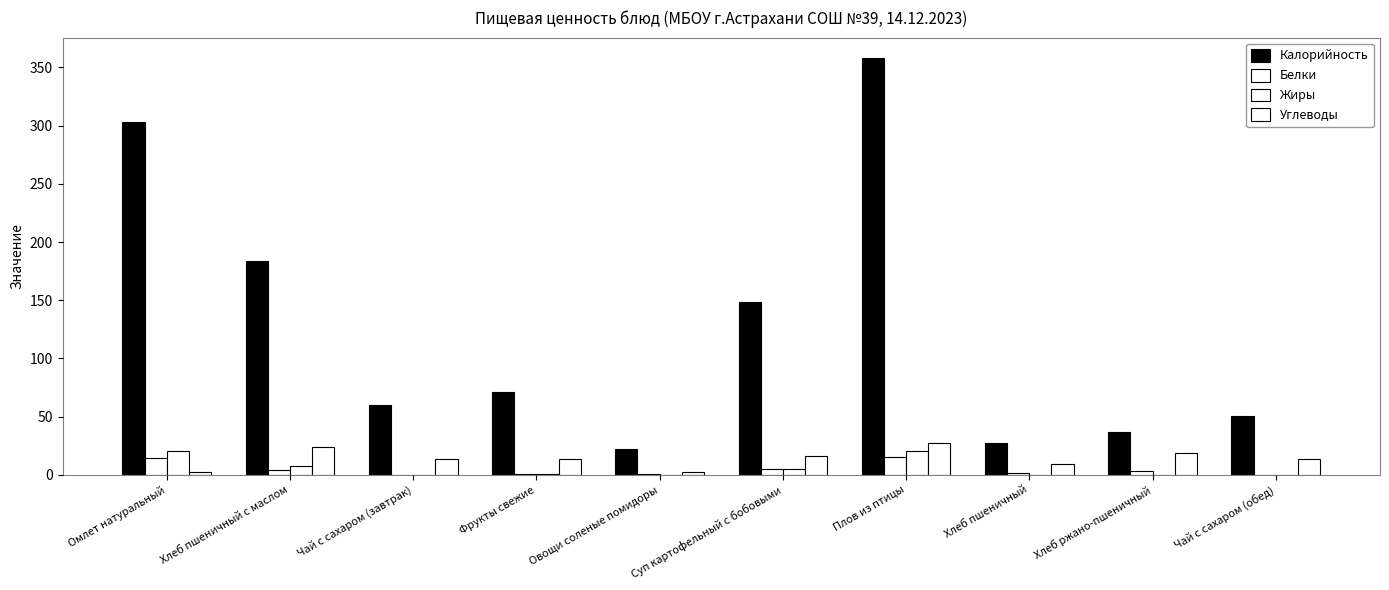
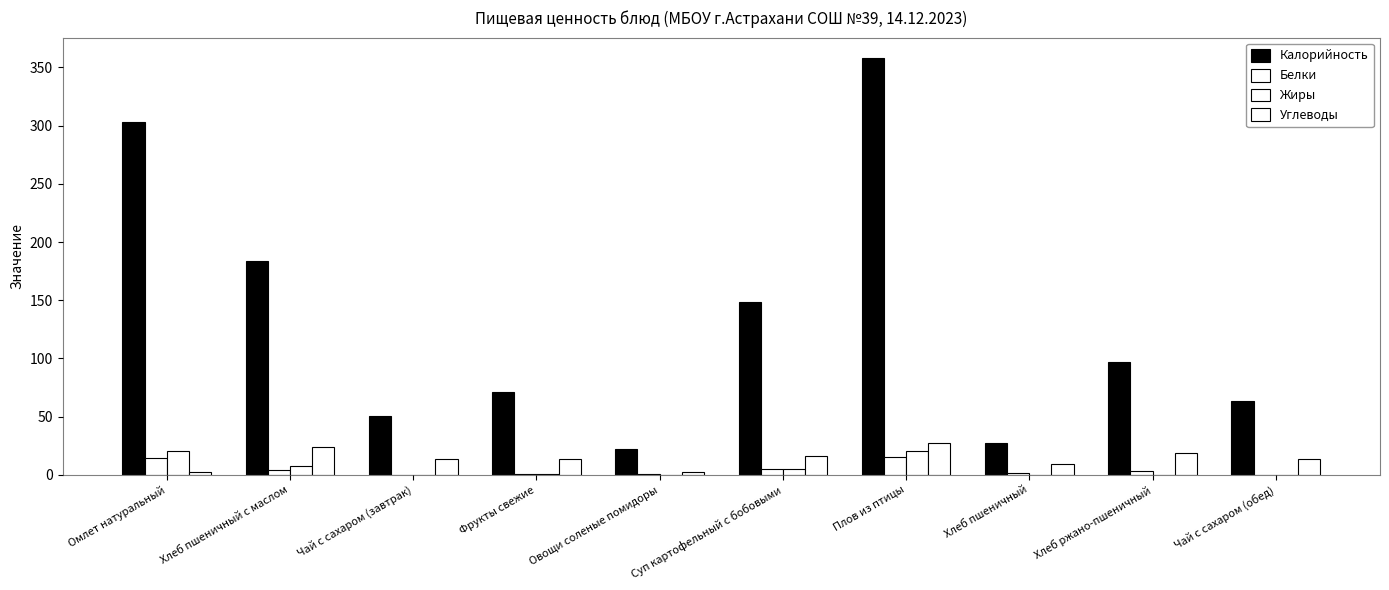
  {
    "Калорийность": {
      "Омлет натуральный": 303,
      "Хлеб пшеничный с маслом": 184,
-     "Чай с сахаром (завтрак)": 60,
+     "Чай с сахаром (завтрак)": 51,
      "Фрукты свежие": 71,
      "Овощи соленые помидоры": 23,
      "Суп картофельный с бобовыми": 148,
      "Плов из птицы": 358,
      "Хлеб пшеничный": 28,
-     "Хлеб ржано-пшеничный": 37,
-     "Чай с сахаром (обед)": 51
+     "Хлеб ржано-пшеничный": 97,
+     "Чай с сахаром (обед)": 63
    }
  }
